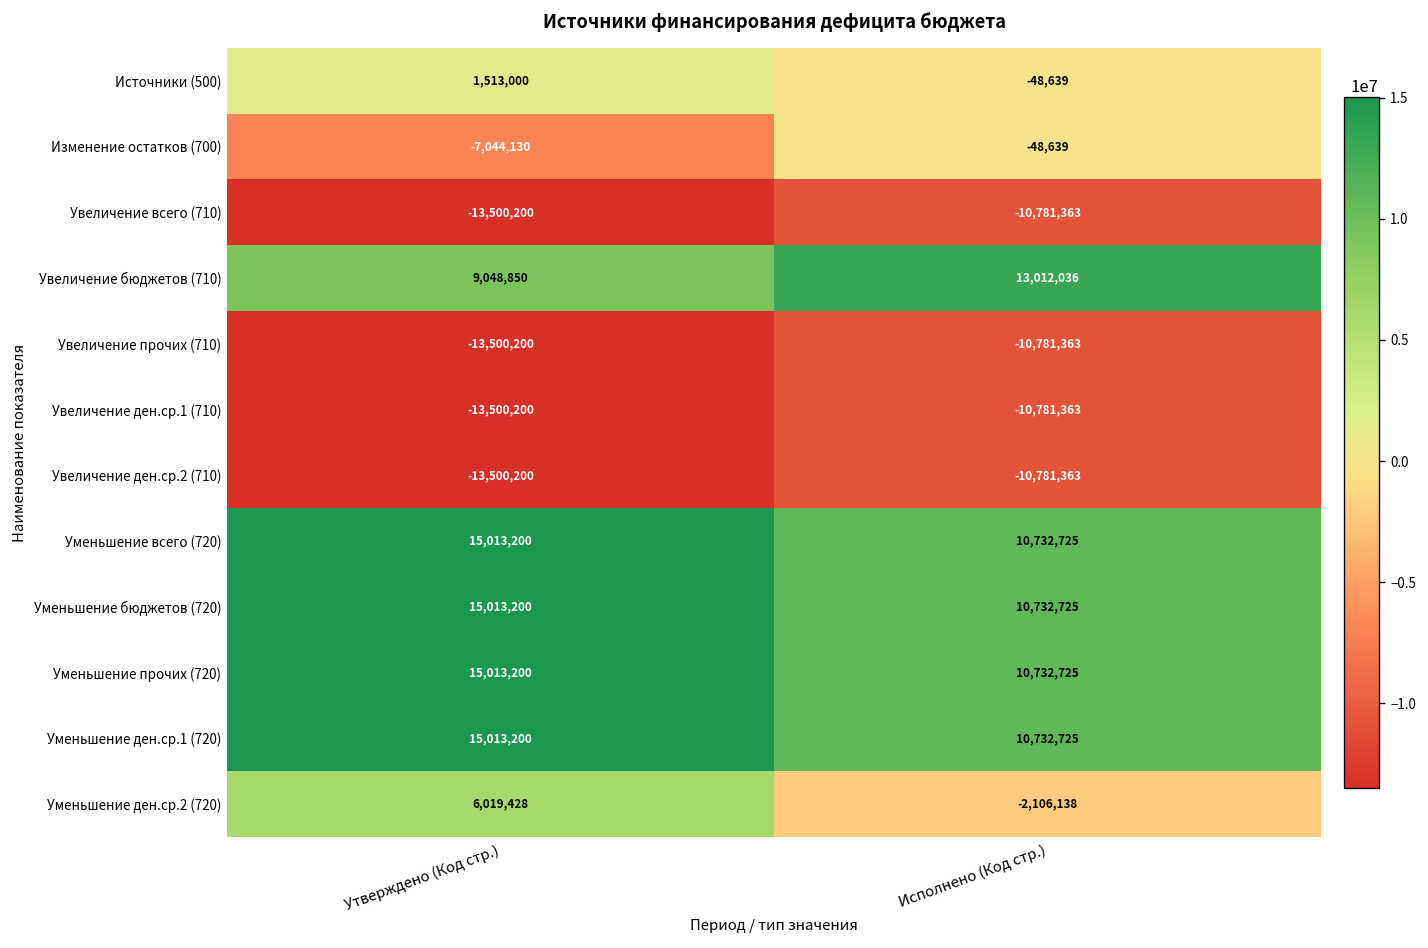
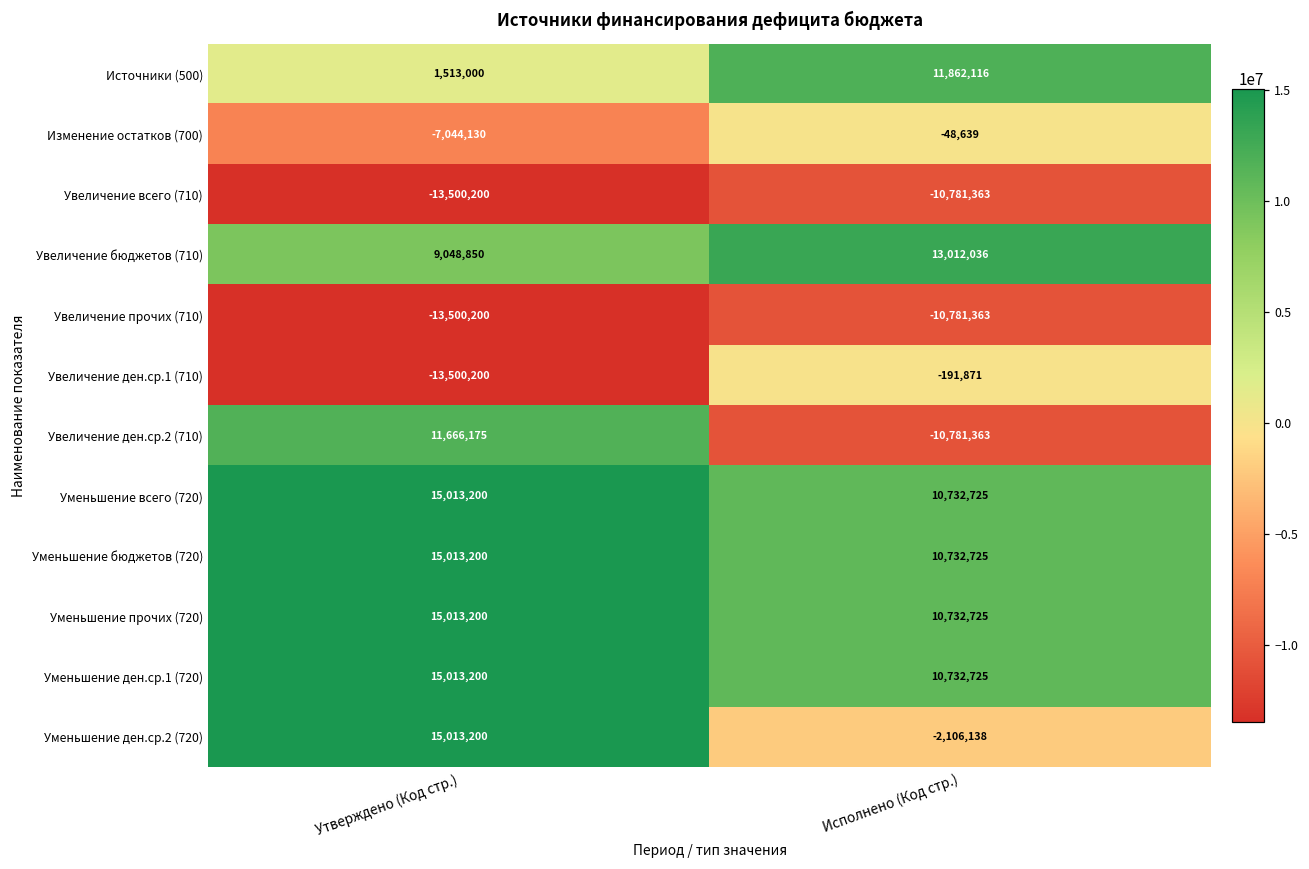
  {
    "Источники (500)": {
      "Утверждено (Код стр.)": "1,513,000",
-     "Исполнено (Код стр.)": "-48,639"
+     "Исполнено (Код стр.)": "11,862,116"
    },
    "Изменение остатков (700)": {
      "Утверждено (Код стр.)": "-7,044,130",
      "Исполнено (Код стр.)": "-48,639"
    },
    "Увеличение всего (710)": {
      "Утверждено (Код стр.)": "-13,500,200",
      "Исполнено (Код стр.)": "-10,781,363"
    },
    "Увеличение бюджетов (710)": {
      "Утверждено (Код стр.)": "9,048,850",
      "Исполнено (Код стр.)": "13,012,036"
    },
    "Увеличение прочих (710)": {
      "Утверждено (Код стр.)": "-13,500,200",
      "Исполнено (Код стр.)": "-10,781,363"
    },
    "Увеличение ден.ср.1 (710)": {
      "Утверждено (Код стр.)": "-13,500,200",
-     "Исполнено (Код стр.)": "-10,781,363"
+     "Исполнено (Код стр.)": "-191,871"
    },
    "Увеличение ден.ср.2 (710)": {
-     "Утверждено (Код стр.)": "-13,500,200",
+     "Утверждено (Код стр.)": "11,666,175",
      "Исполнено (Код стр.)": "-10,781,363"
    },
    "Уменьшение всего (720)": {
      "Утверждено (Код стр.)": "15,013,200",
      "Исполнено (Код стр.)": "10,732,725"
    },
    "Уменьшение бюджетов (720)": {
      "Утверждено (Код стр.)": "15,013,200",
      "Исполнено (Код стр.)": "10,732,725"
    },
    "Уменьшение прочих (720)": {
      "Утверждено (Код стр.)": "15,013,200",
      "Исполнено (Код стр.)": "10,732,725"
    },
    "Уменьшение ден.ср.1 (720)": {
      "Утверждено (Код стр.)": "15,013,200",
      "Исполнено (Код стр.)": "10,732,725"
    },
    "Уменьшение ден.ср.2 (720)": {
-     "Утверждено (Код стр.)": "6,019,428",
+     "Утверждено (Код стр.)": "15,013,200",
      "Исполнено (Код стр.)": "-2,106,138"
    }
  }
